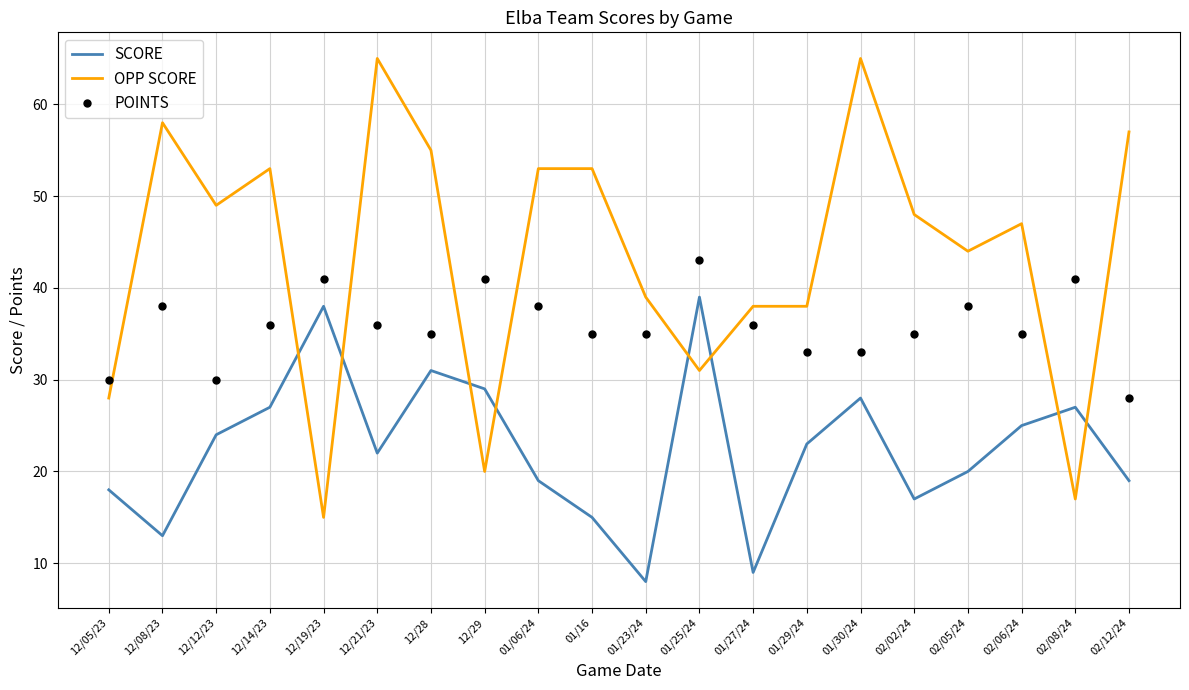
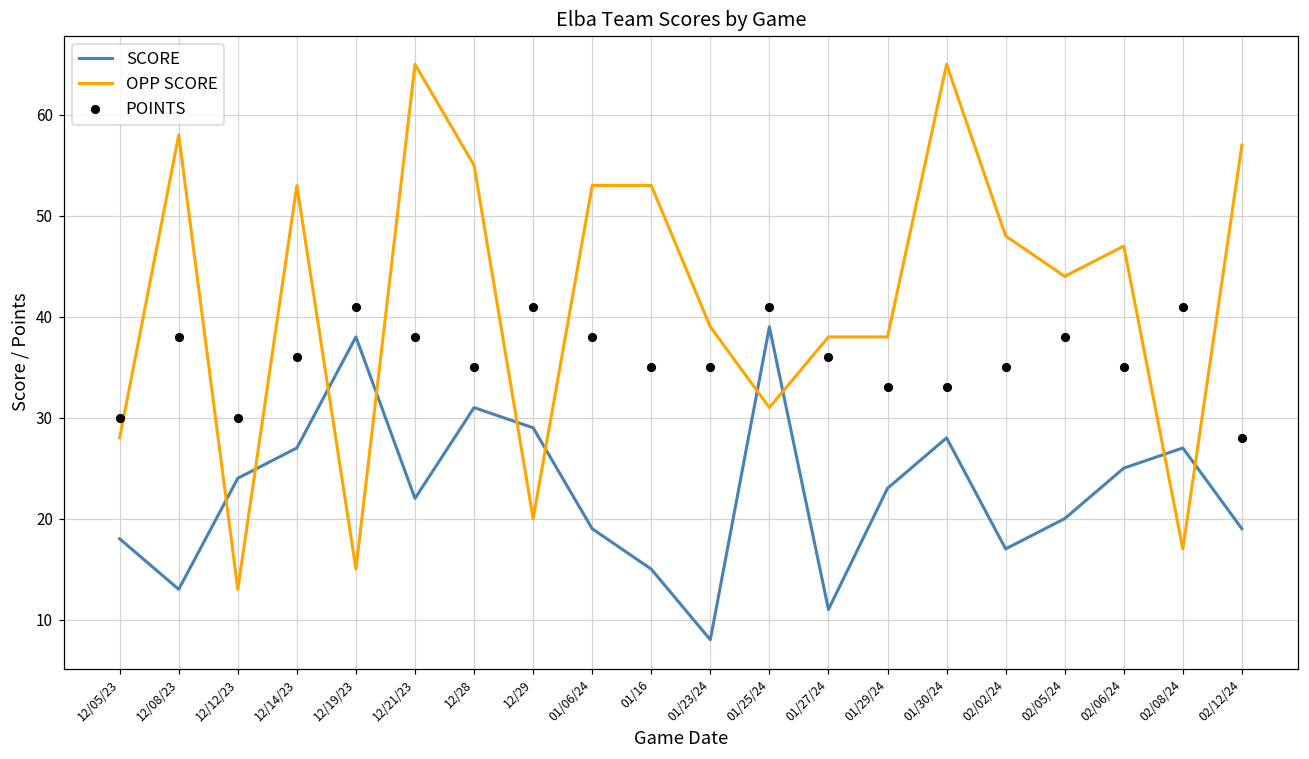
  {
    "SCORE": {
      "12/05/23": 18,
      "12/08/23": 13,
      "12/12/23": 24,
      "12/14/23": 27,
      "12/19/23": 38,
      "12/21/23": 22,
      "12/28": 31,
      "12/29": 29,
      "01/06/24": 19,
      "01/16": 15,
      "01/23/24": 8,
      "01/25/24": 39,
-     "01/27/24": 9,
+     "01/27/24": 11,
      "01/29/24": 23,
      "01/30/24": 28,
      "02/02/24": 17,
      "02/05/24": 20,
      "02/06/24": 25,
      "02/08/24": 27,
      "02/12/24": 19
    },
    "OPP SCORE": {
      "12/05/23": 28,
      "12/08/23": 58,
-     "12/12/23": 49,
+     "12/12/23": 13,
      "12/14/23": 53,
      "12/19/23": 15,
      "12/21/23": 65,
      "12/28": 55,
      "12/29": 20,
      "01/06/24": 53,
      "01/16": 53,
      "01/23/24": 39,
      "01/25/24": 31,
      "01/27/24": 38,
      "01/29/24": 38,
      "01/30/24": 65,
      "02/02/24": 48,
      "02/05/24": 44,
      "02/06/24": 47,
      "02/08/24": 17,
      "02/12/24": 57
    },
    "POINTS": {
      "12/05/23": 30,
      "12/08/23": 38,
      "12/12/23": 30,
      "12/14/23": 36,
      "12/19/23": 41,
-     "12/21/23": 36,
+     "12/21/23": 38,
      "12/28": 35,
      "12/29": 41,
      "01/06/24": 38,
      "01/16": 35,
      "01/23/24": 35,
-     "01/25/24": 43,
+     "01/25/24": 41,
      "01/27/24": 36,
      "01/29/24": 33,
      "01/30/24": 33,
      "02/02/24": 35,
      "02/05/24": 38,
      "02/06/24": 35,
      "02/08/24": 41,
      "02/12/24": 28
    }
  }
